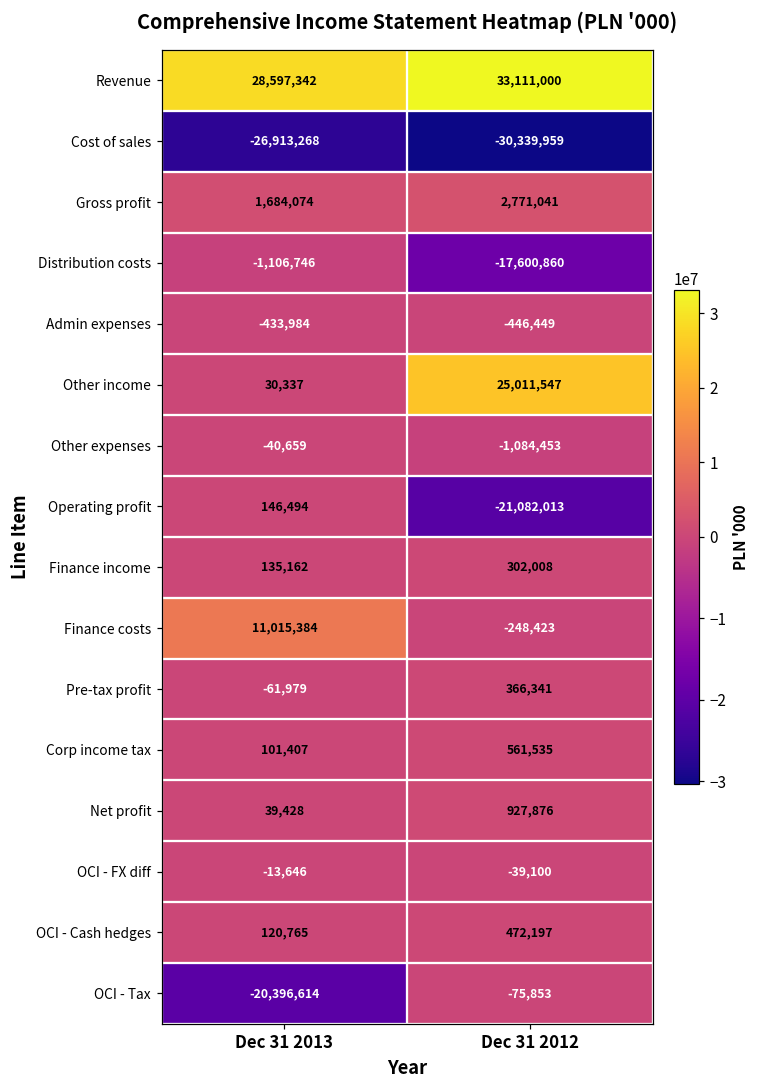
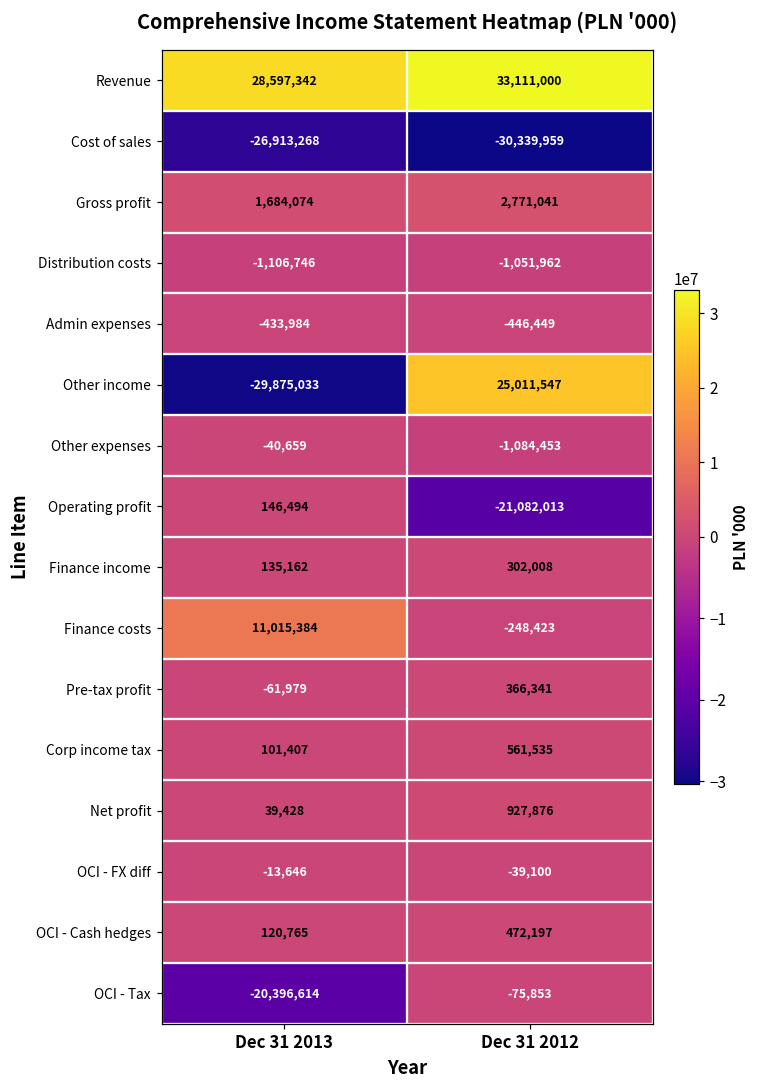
  {
    "Revenue": {
      "Dec 31 2013": "28,597,342",
      "Dec 31 2012": "33,111,000"
    },
    "Cost of sales": {
      "Dec 31 2013": "-26,913,268",
      "Dec 31 2012": "-30,339,959"
    },
    "Gross profit": {
      "Dec 31 2013": "1,684,074",
      "Dec 31 2012": "2,771,041"
    },
    "Distribution costs": {
      "Dec 31 2013": "-1,106,746",
-     "Dec 31 2012": "-17,600,860"
+     "Dec 31 2012": "-1,051,962"
    },
    "Admin expenses": {
      "Dec 31 2013": "-433,984",
      "Dec 31 2012": "-446,449"
    },
    "Other income": {
-     "Dec 31 2013": "30,337",
+     "Dec 31 2013": "-29,875,033",
      "Dec 31 2012": "25,011,547"
    },
    "Other expenses": {
      "Dec 31 2013": "-40,659",
      "Dec 31 2012": "-1,084,453"
    },
    "Operating profit": {
      "Dec 31 2013": "146,494",
      "Dec 31 2012": "-21,082,013"
    },
    "Finance income": {
      "Dec 31 2013": "135,162",
      "Dec 31 2012": "302,008"
    },
    "Finance costs": {
      "Dec 31 2013": "11,015,384",
      "Dec 31 2012": "-248,423"
    },
    "Pre-tax profit": {
      "Dec 31 2013": "-61,979",
      "Dec 31 2012": "366,341"
    },
    "Corp income tax": {
      "Dec 31 2013": "101,407",
      "Dec 31 2012": "561,535"
    },
    "Net profit": {
      "Dec 31 2013": "39,428",
      "Dec 31 2012": "927,876"
    },
    "OCI - FX diff": {
      "Dec 31 2013": "-13,646",
      "Dec 31 2012": "-39,100"
    },
    "OCI - Cash hedges": {
      "Dec 31 2013": "120,765",
      "Dec 31 2012": "472,197"
    },
    "OCI - Tax": {
      "Dec 31 2013": "-20,396,614",
      "Dec 31 2012": "-75,853"
    }
  }
